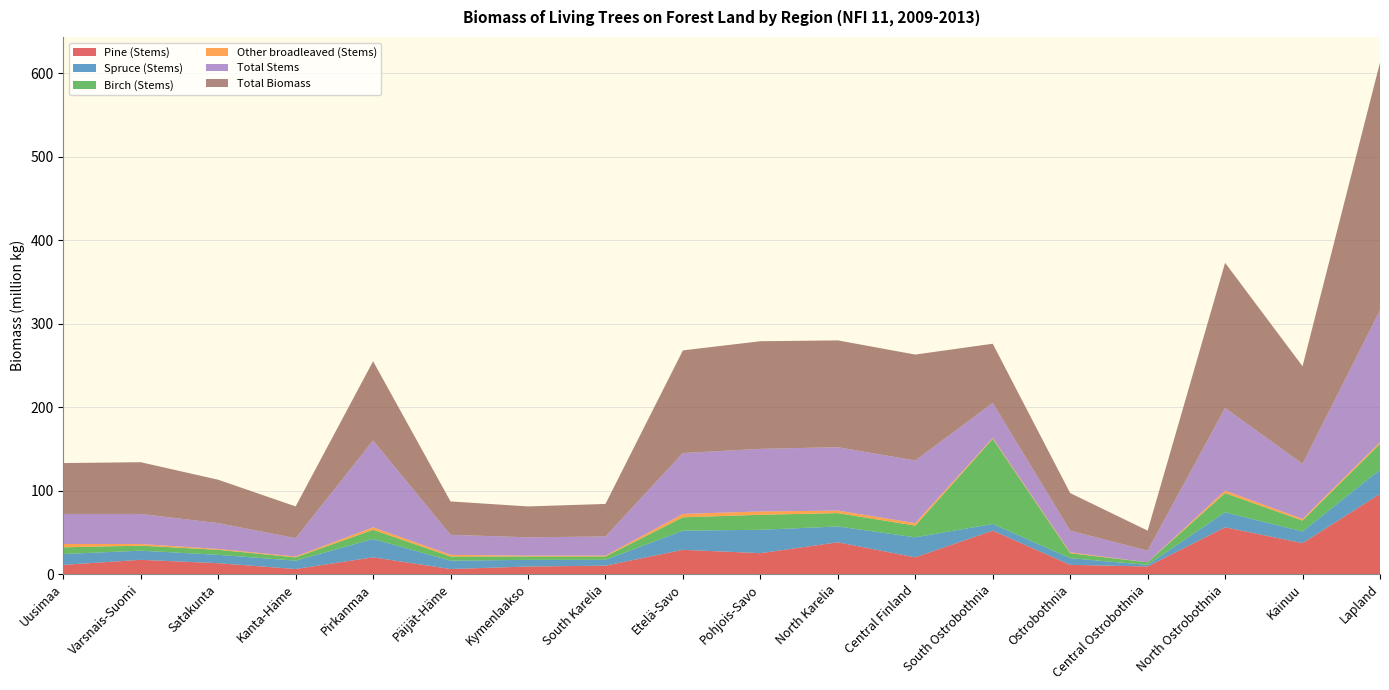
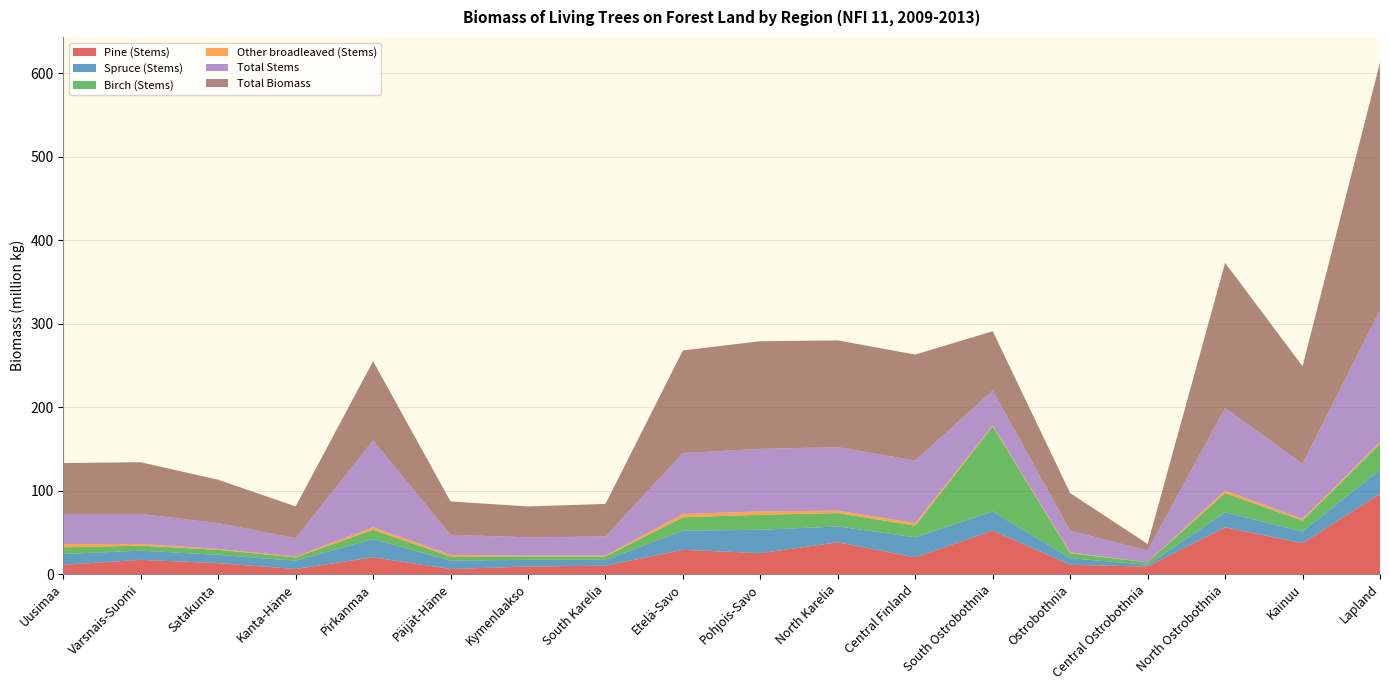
  {
    "Pine (Stems)": {
      "Uusimaa": 10,
      "Varsnais-Suomi": 20,
      "Satakunta": 10,
      "Kanta-Häme": 10,
      "Pirkanmaa": 20,
      "Päijät-Häme": 10,
      "Kymenlaakso": 10,
      "South Karelia": 10,
      "Etelä-Savo": 30,
      "Pohjois-Savo": 30,
      "North Karelia": 40,
      "Central Finland": 20,
      "South Ostrobothnia": 50,
      "Ostrobothnia": 10,
      "North Ostrobothnia": 60,
      "Kainuu": 40,
      "Lapland": 100
    },
    "Spruce (Stems)": {
      "Uusimaa": 10,
      "Varsnais-Suomi": 10,
      "Satakunta": 10,
      "Kanta-Häme": 10,
      "Pirkanmaa": 20,
      "Päijät-Häme": 10,
      "Kymenlaakso": 10,
      "South Karelia": 10,
      "Etelä-Savo": 20,
      "Pohjois-Savo": 30,
      "North Karelia": 20,
      "Central Finland": 20,
-     "South Ostrobothnia": 10,
+     "South Ostrobothnia": 20,
      "Ostrobothnia": 10,
      "North Ostrobothnia": 20,
      "Kainuu": 10,
      "Lapland": 30
    },
    "Birch (Stems)": {
      "Uusimaa": 10,
      "Etelä-Savo": 20,
      "Pohjois-Savo": 20
    },
    "Other broadleaved (Stems)": {
      "Uusimaa": 0,
      "Etelä-Savo": 0,
      "Pohjois-Savo": 0
    },
    "Total Stems": {
      "Uusimaa": 40,
      "Varsnais-Suomi": 40,
      "Satakunta": 30,
      "Kanta-Häme": 20,
      "Pirkanmaa": 100,
      "Päijät-Häme": 20,
      "Kymenlaakso": 20,
      "South Karelia": 20,
      "Etelä-Savo": 70,
      "Pohjois-Savo": 80,
      "North Karelia": 80,
      "Central Finland": 80,
      "South Ostrobothnia": 40,
      "Ostrobothnia": 30,
      "Central Ostrobothnia": 10,
      "North Ostrobothnia": 100,
      "Kainuu": 70,
      "Lapland": 160
    },
    "Total Biomass": {
      "Uusimaa": 60,
      "Varsnais-Suomi": 60,
      "Satakunta": 50,
      "Kanta-Häme": 40,
      "Pirkanmaa": 100,
      "Päijät-Häme": 40,
      "Kymenlaakso": 40,
      "South Karelia": 40,
      "Etelä-Savo": 120,
      "Pohjois-Savo": 130,
      "North Karelia": 130,
      "Central Finland": 130,
      "South Ostrobothnia": 70,
      "Ostrobothnia": 50,
-     "Central Ostrobothnia": 20,
+     "Central Ostrobothnia": 10,
      "North Ostrobothnia": 170,
      "Kainuu": 120,
      "Lapland": 300
    }
  }
